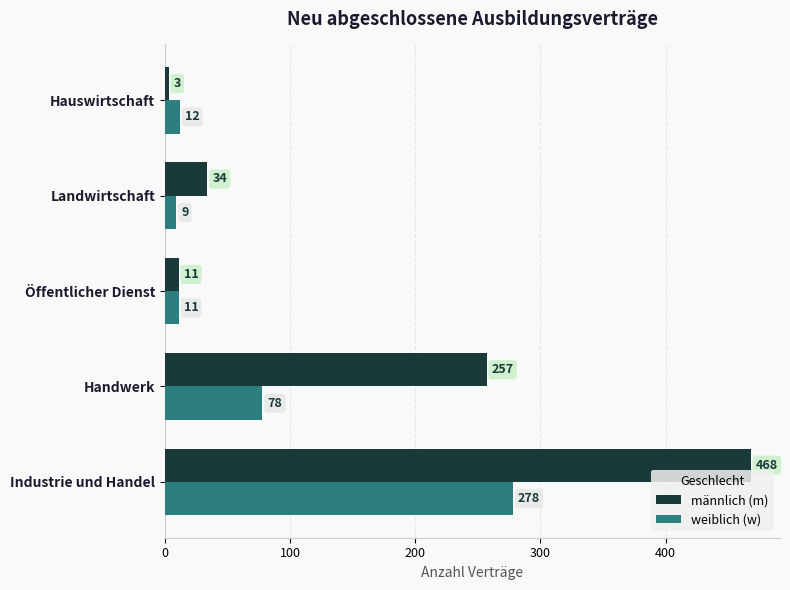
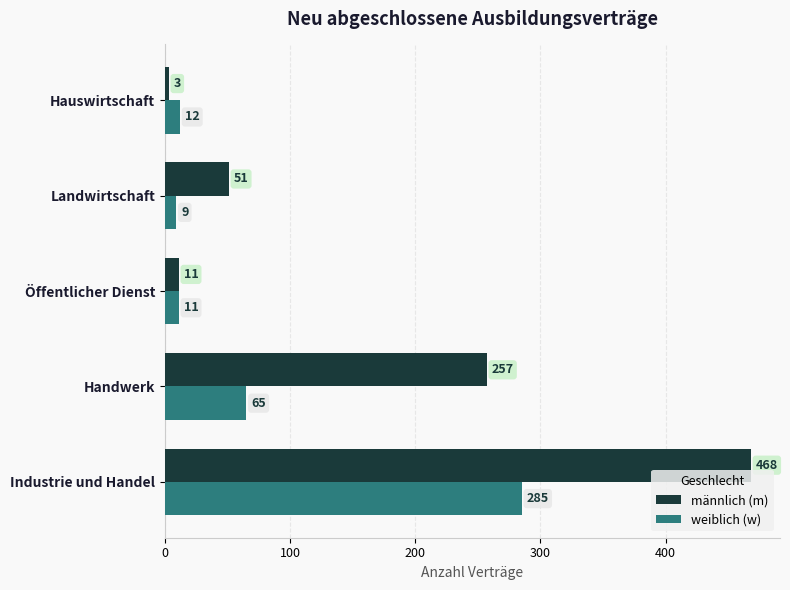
  {
    "männlich (m)": {
-     "Landwirtschaft": 34
+     "Landwirtschaft": 51
    },
    "weiblich (w)": {
-     "Handwerk": 78,
-     "Industrie und Handel": 278
+     "Handwerk": 65,
+     "Industrie und Handel": 285
    }
  }
